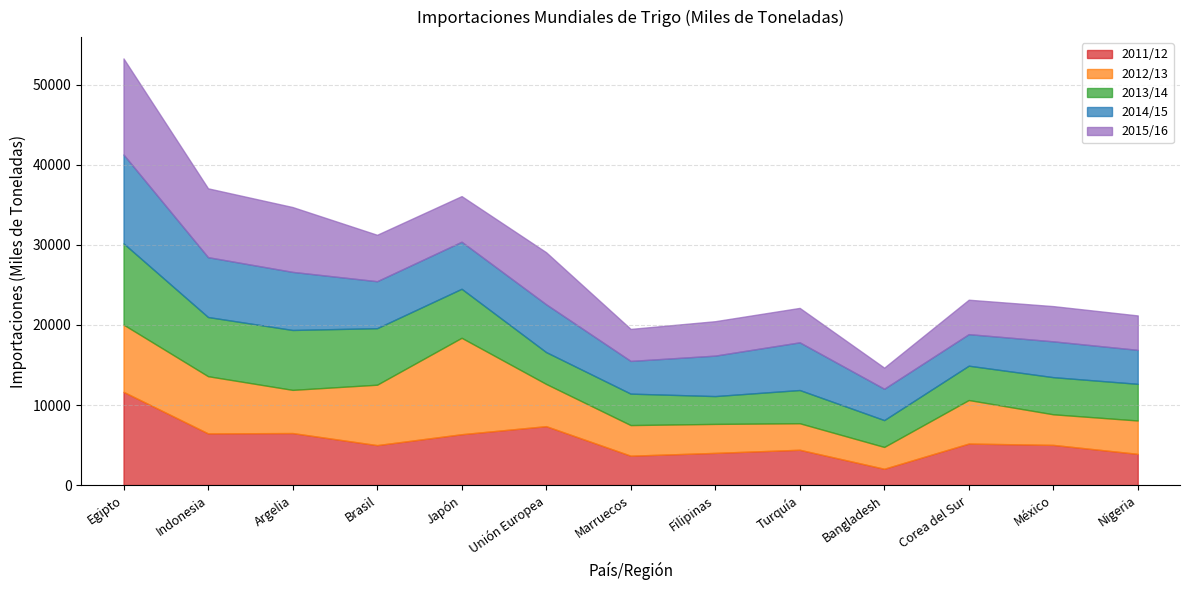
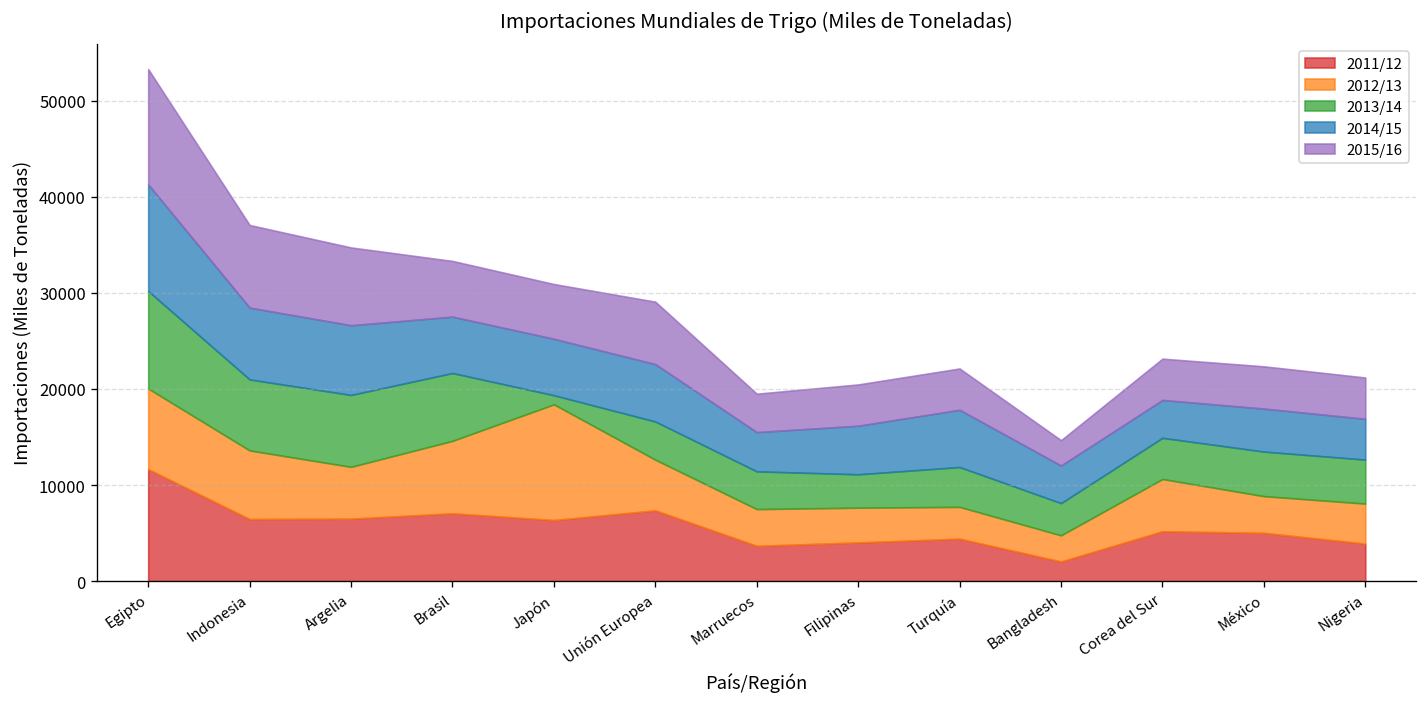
  {
    "2011/12": {
      "Egipto": 12000,
      "Indonesia": 6000,
      "Argelia": 7000,
-     "Brasil": 5000,
+     "Brasil": 7000,
      "Japón": 6000,
      "Unión Europea": 7000,
      "Marruecos": 4000,
      "Filipinas": 4000,
      "Turquía": 4000,
      "Bangladesh": 2000,
      "Corea del Sur": 5000,
      "México": 5000,
      "Nigeria": 4000
    },
    "2012/13": {
      "Egipto": 8000,
      "Indonesia": 7000,
      "Argelia": 5000,
      "Brasil": 8000,
      "Japón": 12000,
      "Unión Europea": 5000,
      "Marruecos": 4000,
      "Filipinas": 4000,
      "Turquía": 3000,
      "Bangladesh": 3000,
      "Corea del Sur": 5000,
      "México": 4000,
      "Nigeria": 4000
    },
    "2013/14": {
      "Egipto": 10000,
      "Indonesia": 7000,
      "Argelia": 7000,
      "Brasil": 7000,
-     "Japón": 6000,
+     "Japón": 1000,
      "Unión Europea": 4000,
      "Marruecos": 4000,
      "Filipinas": 3000,
      "Turquía": 4000,
      "Bangladesh": 3000,
      "Corea del Sur": 4000,
      "México": 5000,
      "Nigeria": 5000
    },
    "2014/15": {
      "Egipto": 11000,
      "Indonesia": 7000,
      "Argelia": 7000,
      "Brasil": 6000,
      "Japón": 6000,
      "Unión Europea": 6000,
      "Marruecos": 4000,
      "Filipinas": 5000,
      "Turquía": 6000,
      "Bangladesh": 4000,
      "Corea del Sur": 4000,
      "México": 4000,
      "Nigeria": 4000
    },
    "2015/16": {
      "Egipto": 12000,
      "Indonesia": 9000,
      "Argelia": 8000,
      "Brasil": 6000,
      "Japón": 6000,
      "Unión Europea": 7000,
      "Marruecos": 4000,
      "Filipinas": 4000,
      "Turquía": 4000,
      "Bangladesh": 3000,
      "Corea del Sur": 4000,
      "México": 4000,
      "Nigeria": 4000
    }
  }
